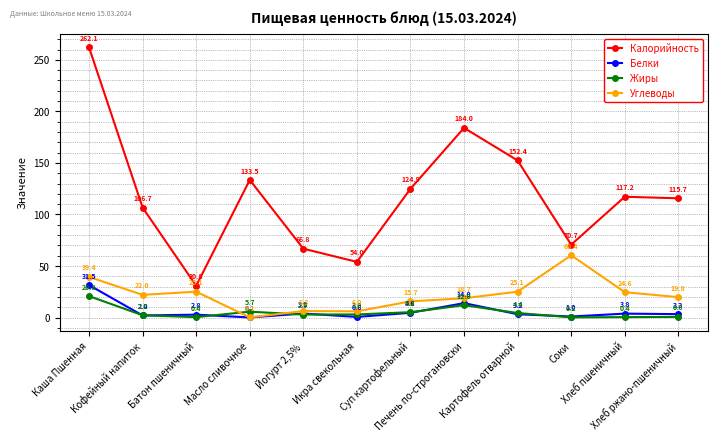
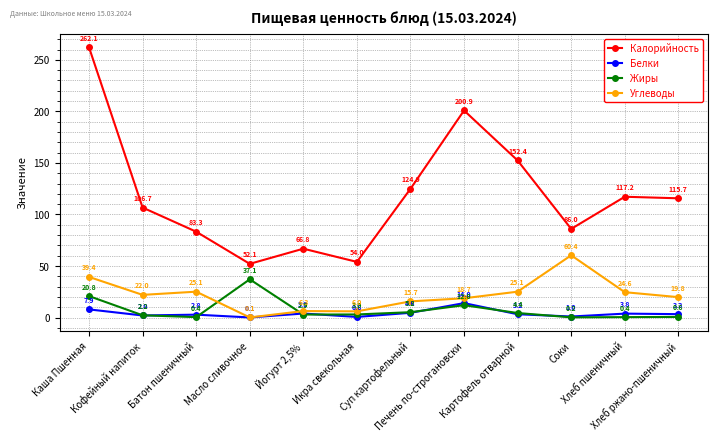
  {
    "Калорийность": {
      "Каша Пшенная": 262.1,
      "Кофейный напиток": 106.7,
-     "Батон пшеничный": 30.8,
-     "Масло сливочное": 133.5,
+     "Батон пшеничный": 83.3,
+     "Масло сливочное": 52.1,
      "Йогурт 2,5%": 66.8,
      "Икра свекольная": 54.0,
      "Суп картофельный": 124.9,
-     "Печень по-строгановски": 184.0,
+     "Печень по-строгановски": 200.9,
      "Картофель отварной": 152.4,
-     "Соки": 70.7,
+     "Соки": 86.0,
      "Хлеб пшеничный": 117.2,
      "Хлеб ржано-пшеничный": 115.7
    },
    "Белки": {
-     "Каша Пшенная": 31.5
+     "Каша Пшенная": 7.9
    },
    "Жиры": {
      "Каша Пшенная": 20.8,
-     "Масло сливочное": 5.7
+     "Масло сливочное": 37.1
    },
    "Углеводы": {
      "Каша Пшенная": 39.4,
      "Кофейный напиток": 22.0,
      "Батон пшеничный": 25.1,
      "Суп картофельный": 15.7,
      "Картофель отварной": 25.1,
      "Соки": 60.4,
      "Хлеб пшеничный": 24.6,
      "Хлеб ржано-пшеничный": 19.8
    }
  }
